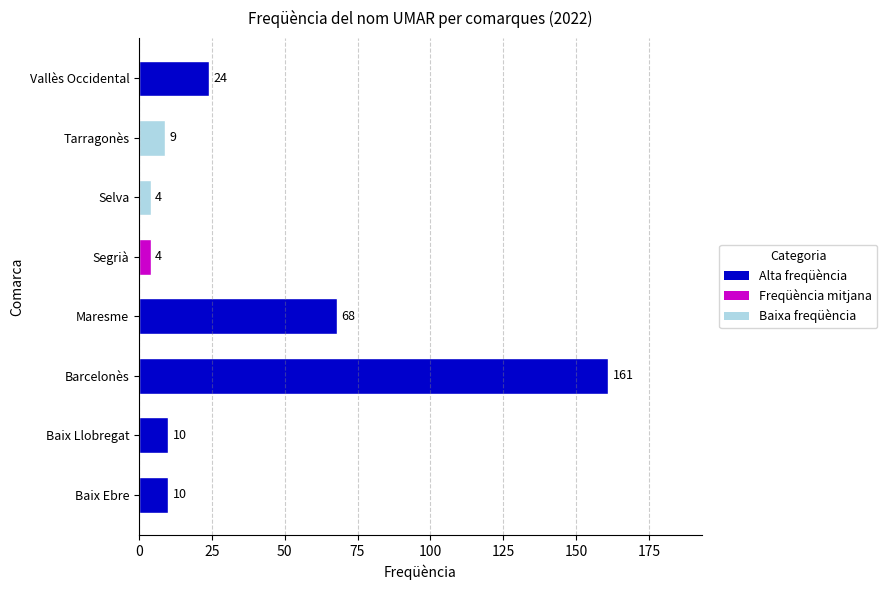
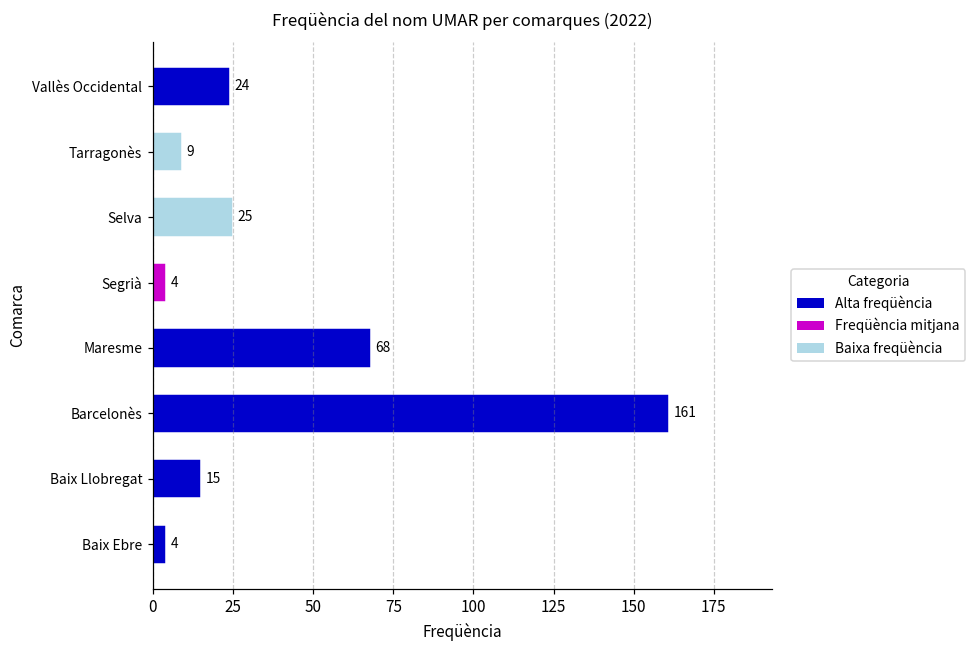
  {
    "Vallès Occidental": 24,
    "Tarragonès": 9,
-   "Selva": 4,
+   "Selva": 25,
    "Segrià": 4,
    "Maresme": 68,
    "Barcelonès": 161,
-   "Baix Llobregat": 10,
-   "Baix Ebre": 10
+   "Baix Llobregat": 15,
+   "Baix Ebre": 4
  }
